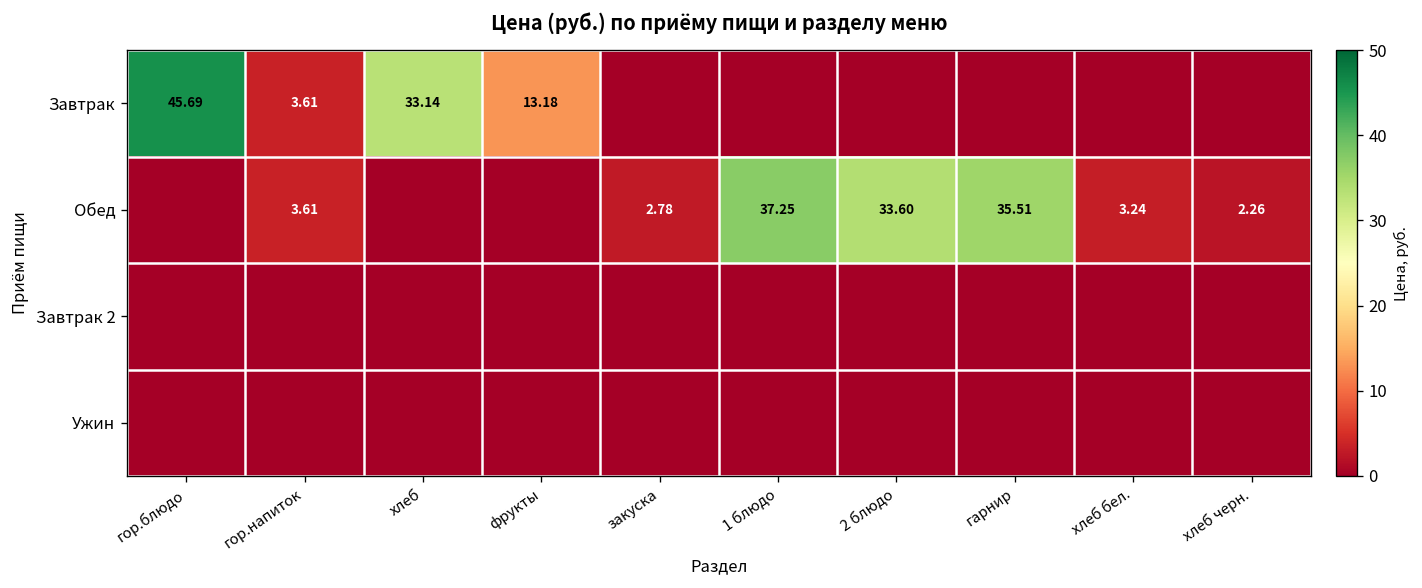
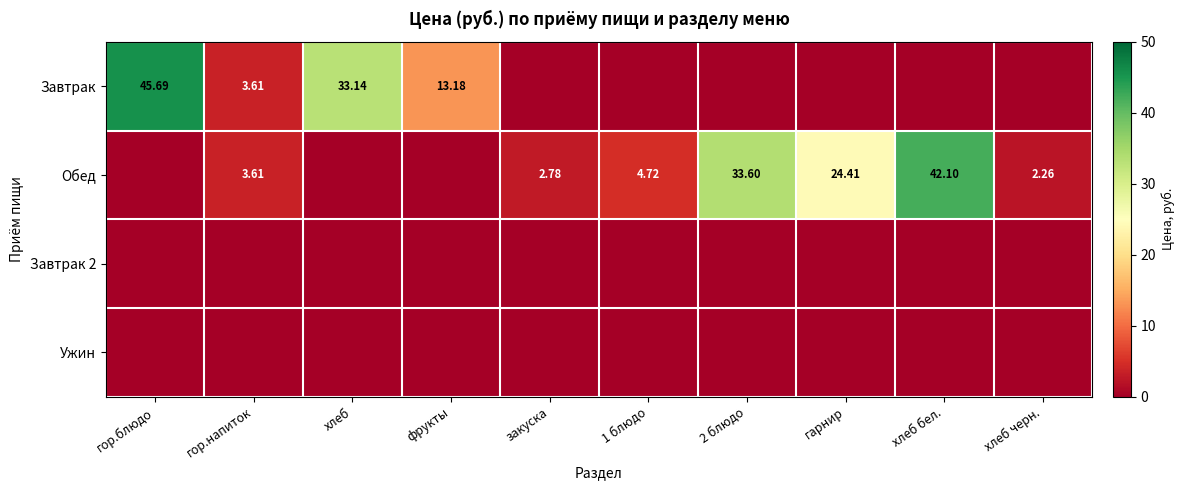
  {
    "Завтрак": {
      "гор.блюдо": 45.69,
      "гор.напиток": 3.61,
      "хлеб": 33.14,
      "фрукты": 13.18
    },
    "Обед": {
      "гор.напиток": 3.61,
      "закуска": 2.78,
-     "1 блюдо": 37.25,
+     "1 блюдо": 4.72,
      "2 блюдо": 33.60,
-     "гарнир": 35.51,
-     "хлеб бел.": 3.24,
+     "гарнир": 24.41,
+     "хлеб бел.": 42.10,
      "хлеб черн.": 2.26
    }
  }
